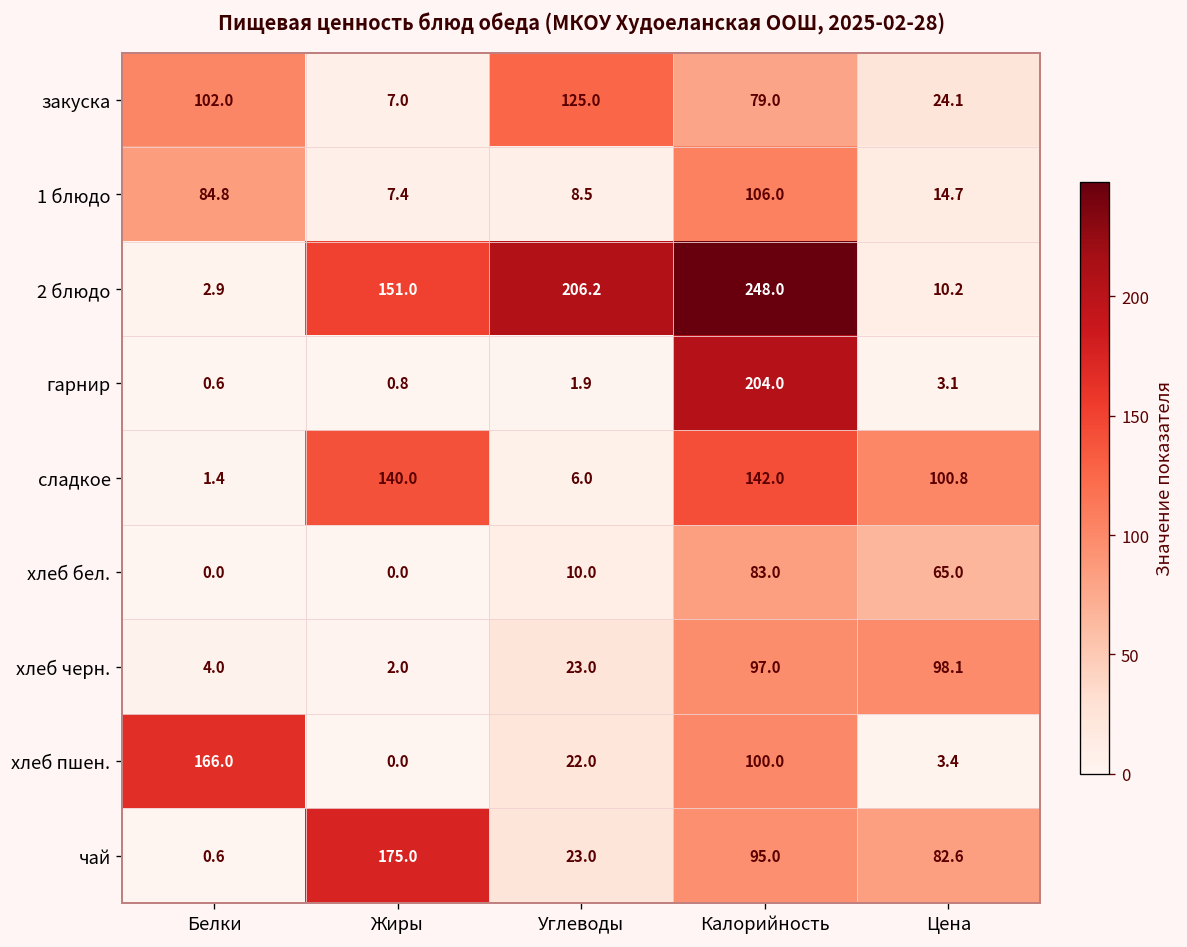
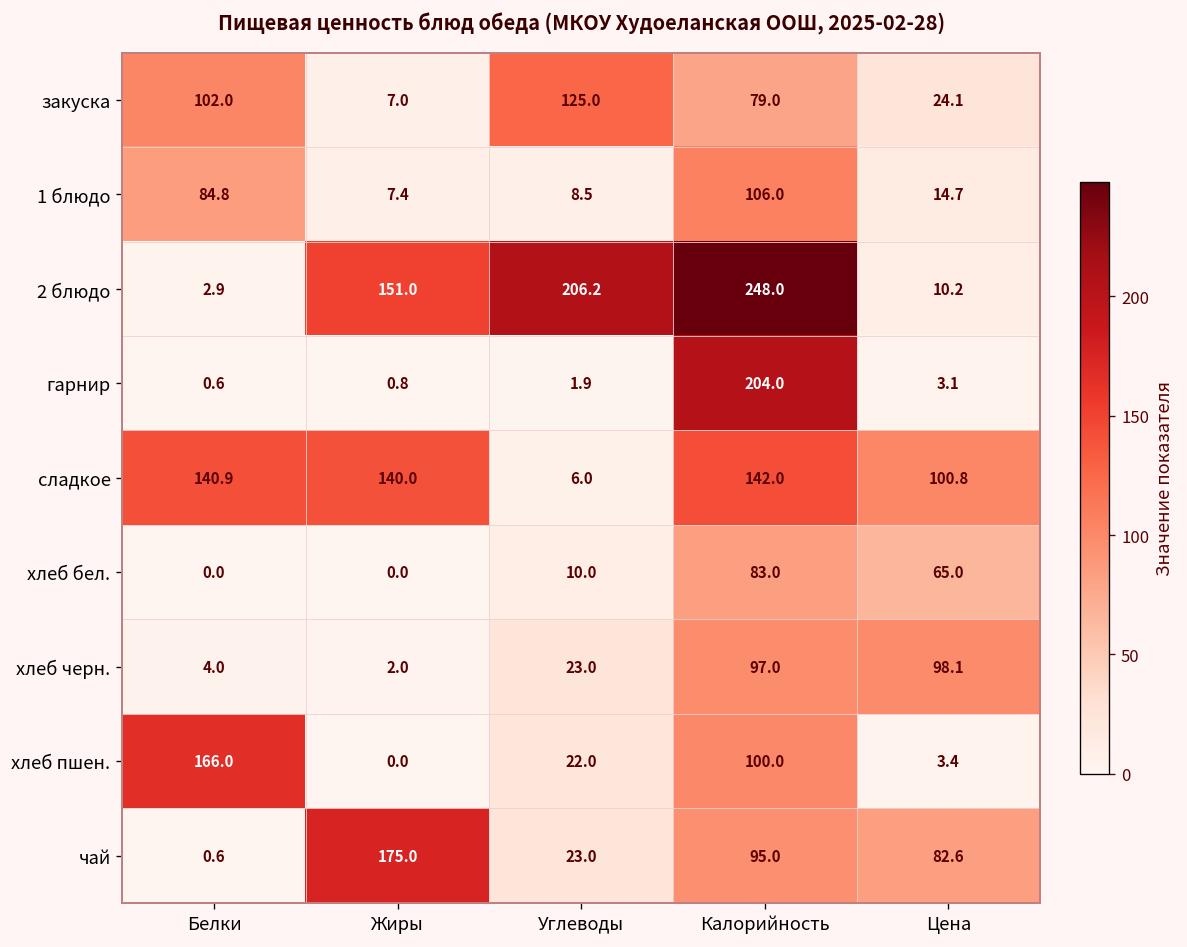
  {
    "закуска": {
      "Белки": 102.0,
      "Жиры": 7.0,
      "Углеводы": 125.0,
      "Калорийность": 79.0,
      "Цена": 24.1
    },
    "1 блюдо": {
      "Белки": 84.8,
      "Жиры": 7.4,
      "Углеводы": 8.5,
      "Калорийность": 106.0,
      "Цена": 14.7
    },
    "2 блюдо": {
      "Белки": 2.9,
      "Жиры": 151.0,
      "Углеводы": 206.2,
      "Калорийность": 248.0,
      "Цена": 10.2
    },
    "гарнир": {
      "Белки": 0.6,
      "Жиры": 0.8,
      "Углеводы": 1.9,
      "Калорийность": 204.0,
      "Цена": 3.1
    },
    "сладкое": {
-     "Белки": 1.4,
+     "Белки": 140.9,
      "Жиры": 140.0,
      "Углеводы": 6.0,
      "Калорийность": 142.0,
      "Цена": 100.8
    },
    "хлеб бел.": {
      "Белки": 0.0,
      "Жиры": 0.0,
      "Углеводы": 10.0,
      "Калорийность": 83.0,
      "Цена": 65.0
    },
    "хлеб черн.": {
      "Белки": 4.0,
      "Жиры": 2.0,
      "Углеводы": 23.0,
      "Калорийность": 97.0,
      "Цена": 98.1
    },
    "хлеб пшен.": {
      "Белки": 166.0,
      "Жиры": 0.0,
      "Углеводы": 22.0,
      "Калорийность": 100.0,
      "Цена": 3.4
    },
    "чай": {
      "Белки": 0.6,
      "Жиры": 175.0,
      "Углеводы": 23.0,
      "Калорийность": 95.0,
      "Цена": 82.6
    }
  }
